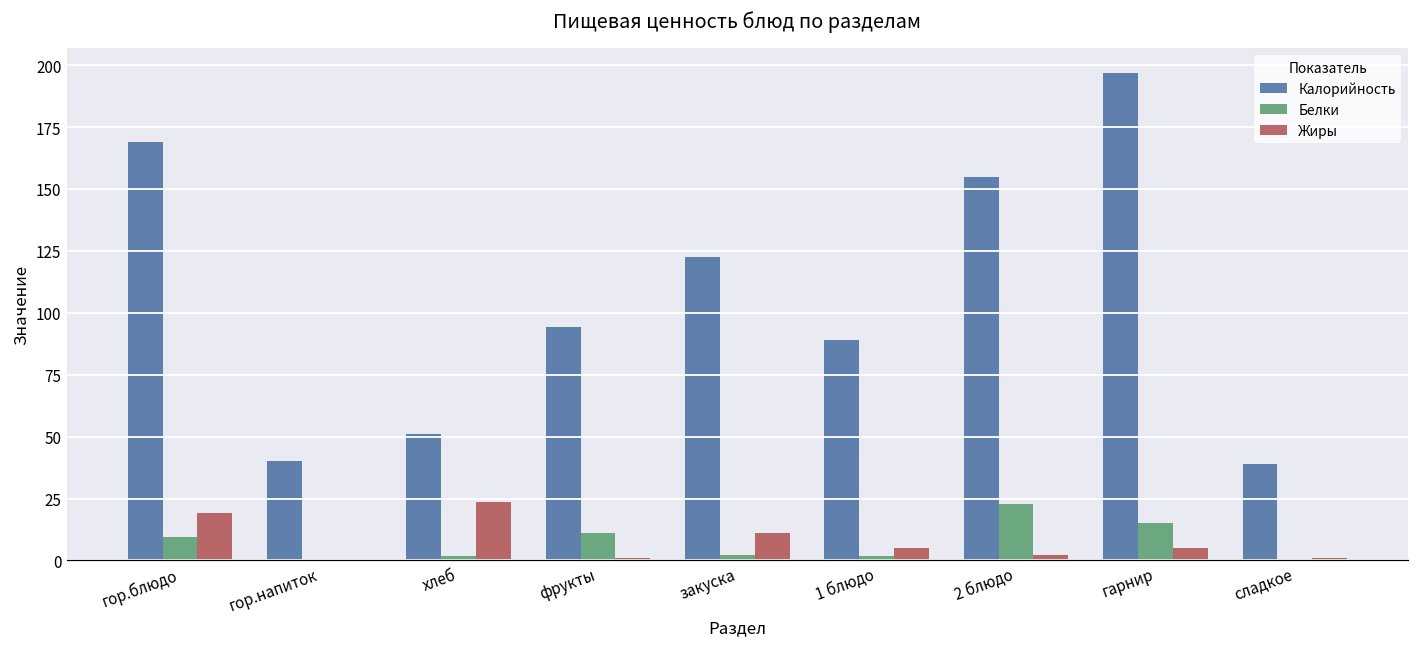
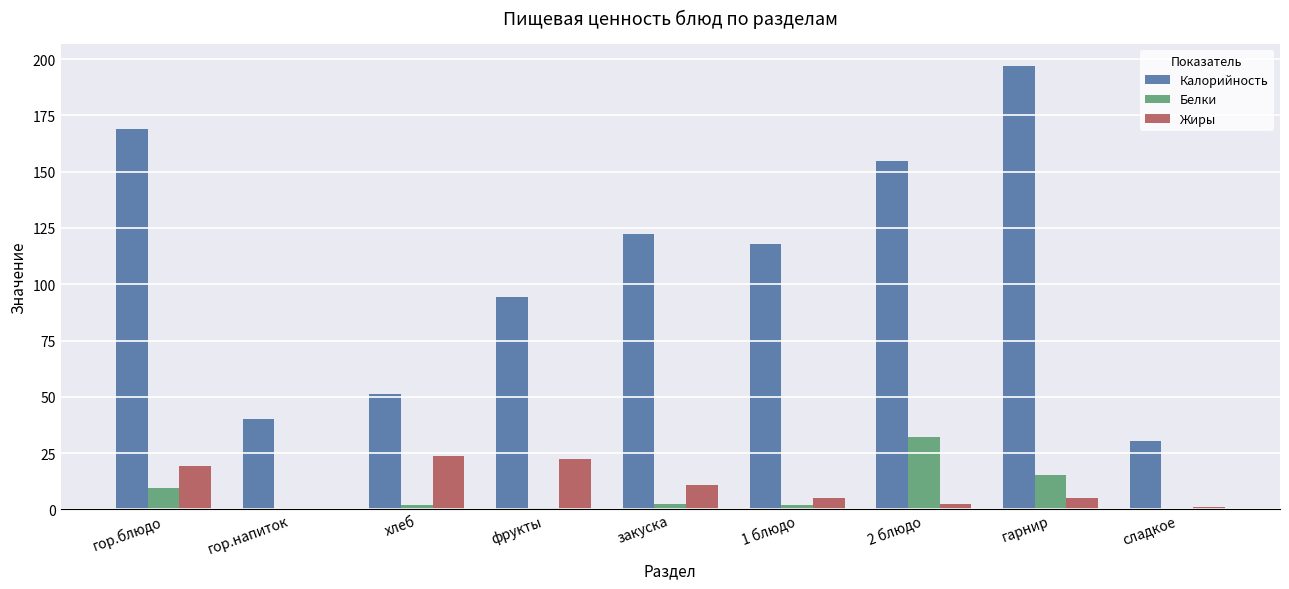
  {
    "Калорийность": {
      "гор.блюдо": 169,
      "гор.напиток": 40,
      "хлеб": 51,
      "фрукты": 94,
      "закуска": 123,
-     "1 блюдо": 89,
+     "1 блюдо": 118,
      "2 блюдо": 155,
      "гарнир": 197,
-     "сладкое": 39
+     "сладкое": 30
    },
    "Белки": {
      "гор.блюдо": 10,
      "хлеб": 2,
-     "фрукты": 11,
+     "фрукты": 1,
      "закуска": 2,
      "1 блюдо": 2,
-     "2 блюдо": 23,
+     "2 блюдо": 32,
      "гарнир": 15,
      "сладкое": 0
    },
    "Жиры": {
      "гор.блюдо": 19,
      "гор.напиток": 0,
      "хлеб": 24,
-     "фрукты": 1,
+     "фрукты": 22,
      "закуска": 11,
      "1 блюдо": 5,
      "2 блюдо": 2,
      "гарнир": 5
    }
  }
